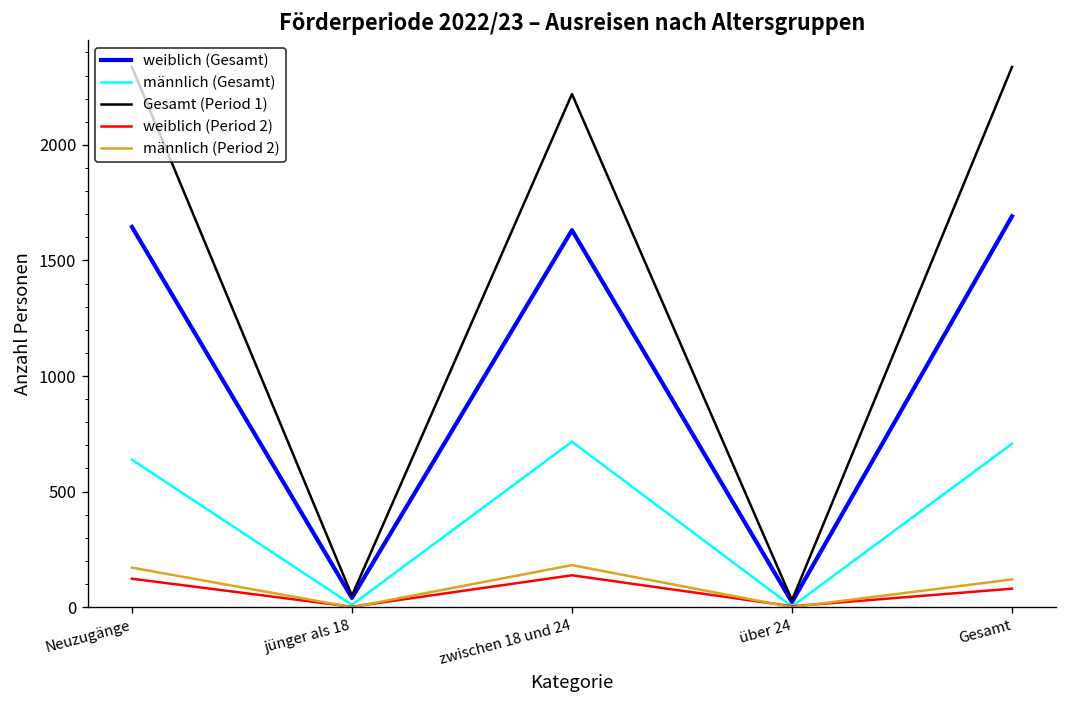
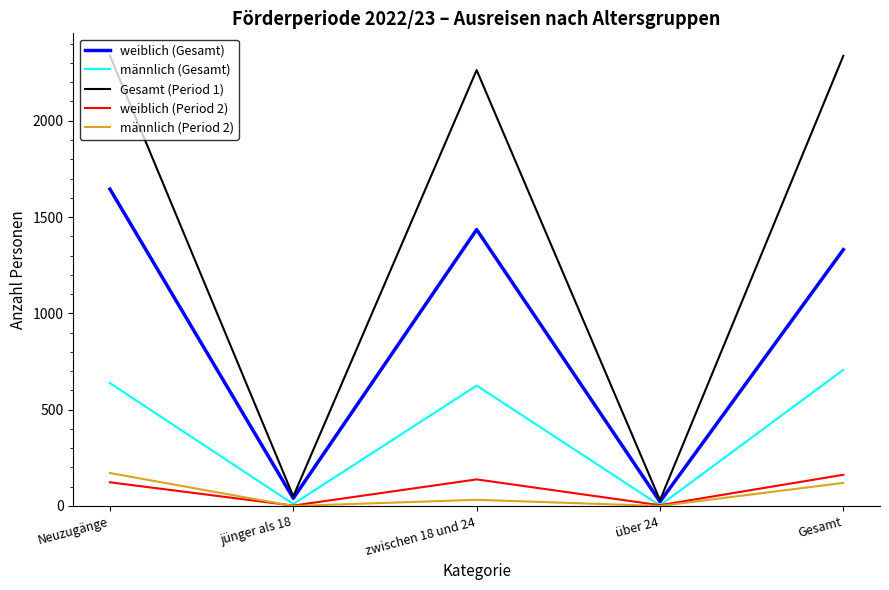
  {
    "weiblich (Gesamt)": {
      "Neuzugänge": 1650,
-     "zwischen 18 und 24": 1630,
-     "Gesamt": 1690
+     "zwischen 18 und 24": 1440,
+     "Gesamt": 1330
    },
    "männlich (Gesamt)": {
      "Neuzugänge": 640,
-     "zwischen 18 und 24": 720,
+     "zwischen 18 und 24": 630,
      "Gesamt": 710
    },
    "Gesamt (Period 1)": {
-     "zwischen 18 und 24": 2220,
+     "zwischen 18 und 24": 2260,
      "Gesamt": 2340
    },
    "weiblich (Period 2)": {
      "Neuzugänge": 120,
      "zwischen 18 und 24": 140,
-     "Gesamt": 80
+     "Gesamt": 160
    },
    "männlich (Period 2)": {
      "Neuzugänge": 170,
-     "zwischen 18 und 24": 180,
+     "zwischen 18 und 24": 30,
      "Gesamt": 120
    }
  }
